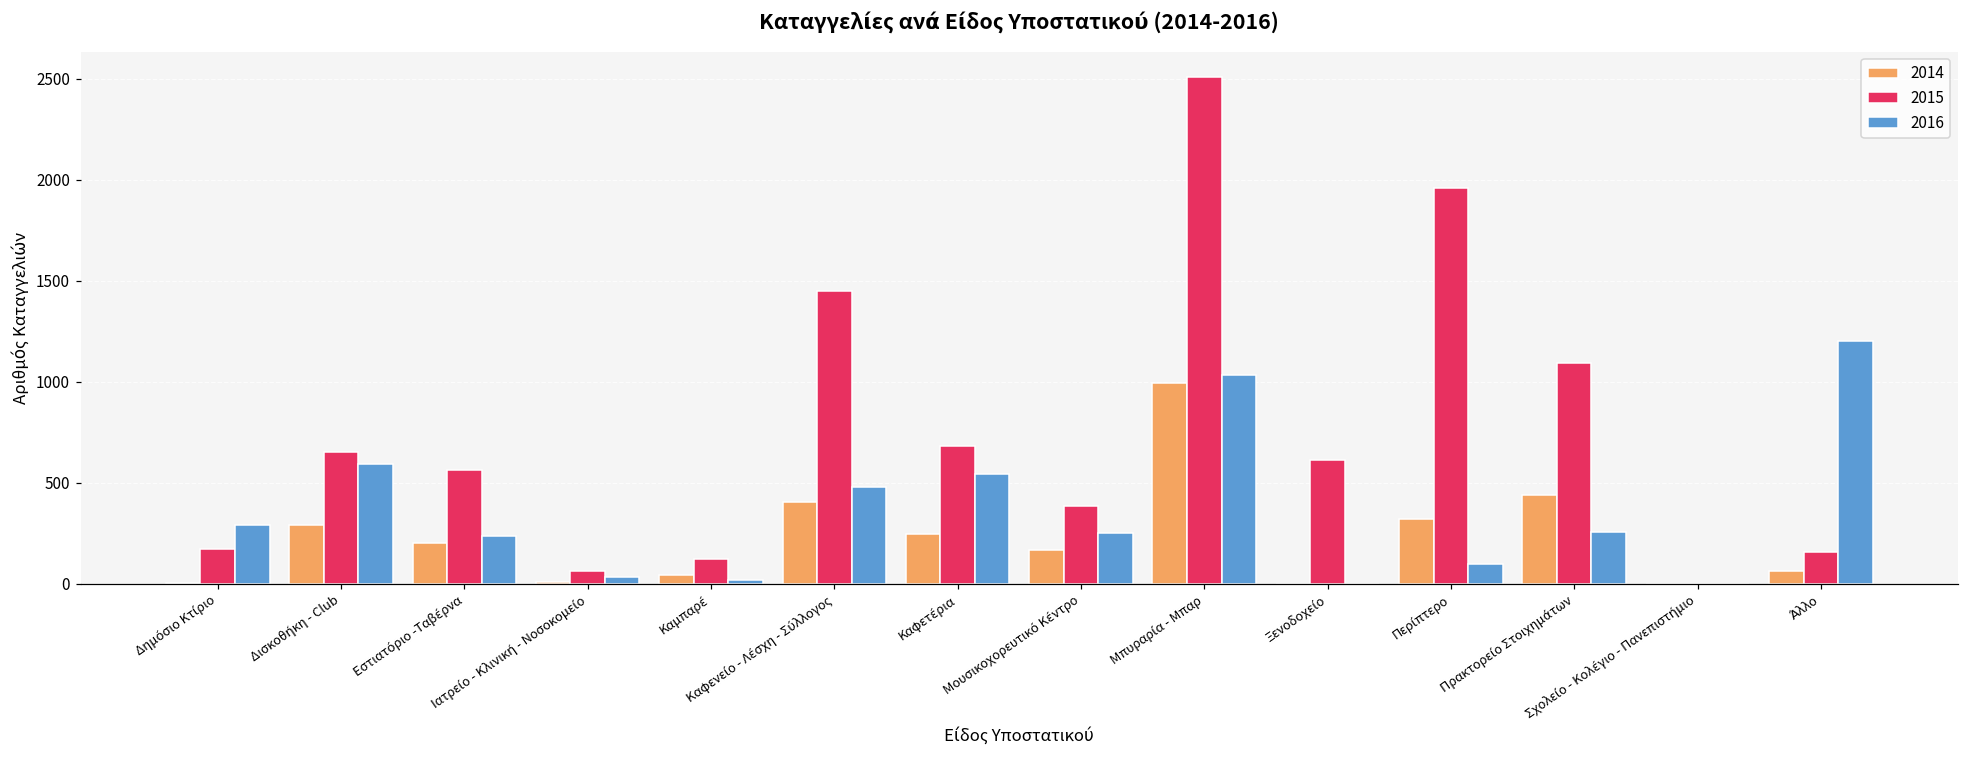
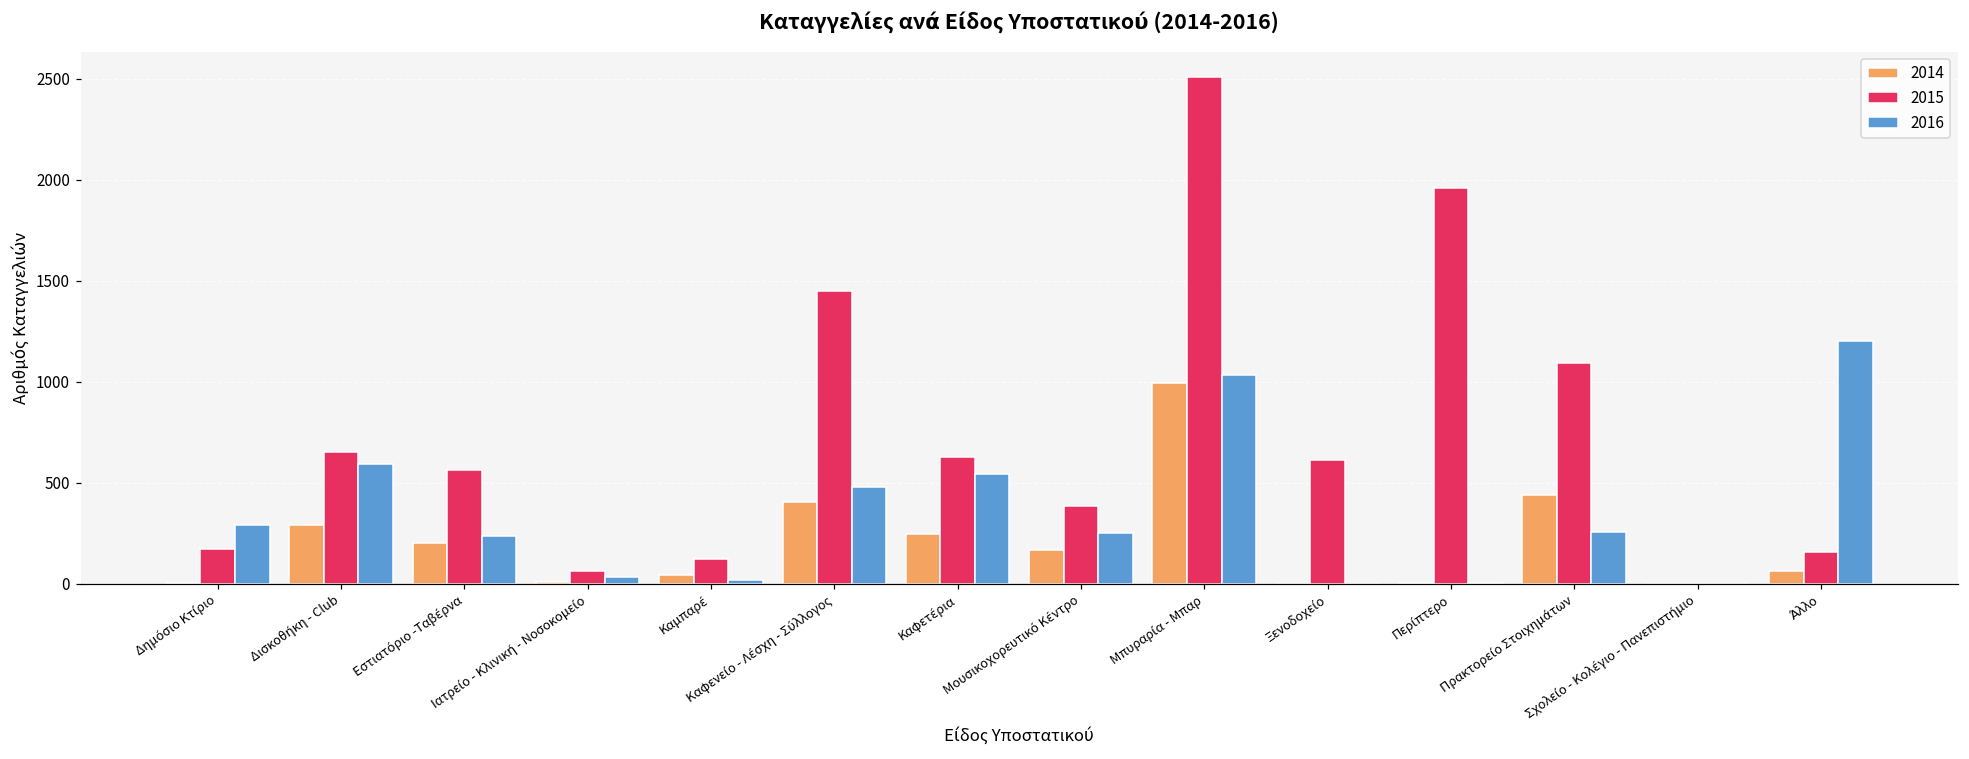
  {
    "2014": {
      "Δισκοθήκη - Club": 290,
      "Εστιατόριο -Ταβέρνα": 200,
      "Καμπαρέ": 40,
      "Καφενείο - Λέσχη - Σύλλογος": 410,
      "Καφετέρια": 240,
      "Μουσικοχορευτικό Κέντρο": 170,
      "Μπυραρία - Μπαρ": 990,
      "Ξενοδοχείο": 0,
-     "Περίπτερο": 320,
+     "Περίπτερο": 0,
      "Πρακτορείο Στοιχημάτων": 440,
      "Σχολείο - Κολέγιο - Πανεπιστήμιο": 0,
      "Άλλο": 60
    },
    "2015": {
      "Δημόσιο Κτίριο": 170,
      "Δισκοθήκη - Club": 650,
      "Εστιατόριο -Ταβέρνα": 560,
      "Ιατρείο - Κλινική - Νοσοκομείο": 60,
      "Καμπαρέ": 120,
      "Καφενείο - Λέσχη - Σύλλογος": 1450,
-     "Καφετέρια": 680,
+     "Καφετέρια": 630,
      "Μουσικοχορευτικό Κέντρο": 380,
      "Μπυραρία - Μπαρ": 2510,
      "Ξενοδοχείο": 610,
      "Περίπτερο": 1960,
      "Πρακτορείο Στοιχημάτων": 1090,
      "Σχολείο - Κολέγιο - Πανεπιστήμιο": 0,
      "Άλλο": 160
    },
    "2016": {
      "Δημόσιο Κτίριο": 290,
      "Δισκοθήκη - Club": 590,
      "Εστιατόριο -Ταβέρνα": 230,
      "Ιατρείο - Κλινική - Νοσοκομείο": 30,
      "Καμπαρέ": 20,
      "Καφενείο - Λέσχη - Σύλλογος": 480,
      "Καφετέρια": 540,
      "Μουσικοχορευτικό Κέντρο": 250,
      "Μπυραρία - Μπαρ": 1030,
      "Ξενοδοχείο": 0,
-     "Περίπτερο": 100,
+     "Περίπτερο": 0,
      "Πρακτορείο Στοιχημάτων": 260,
      "Σχολείο - Κολέγιο - Πανεπιστήμιο": 0,
      "Άλλο": 1200
    }
  }
